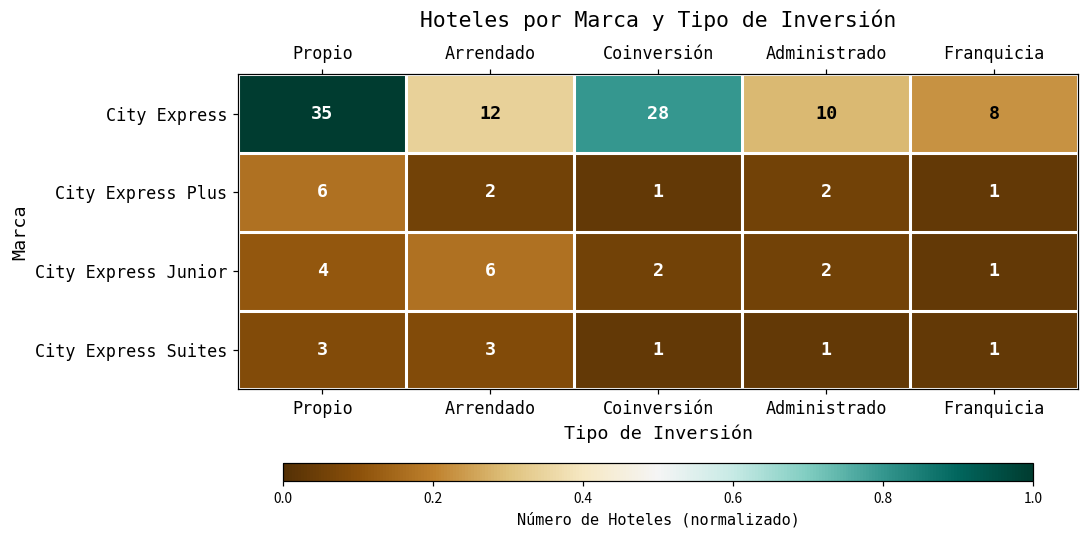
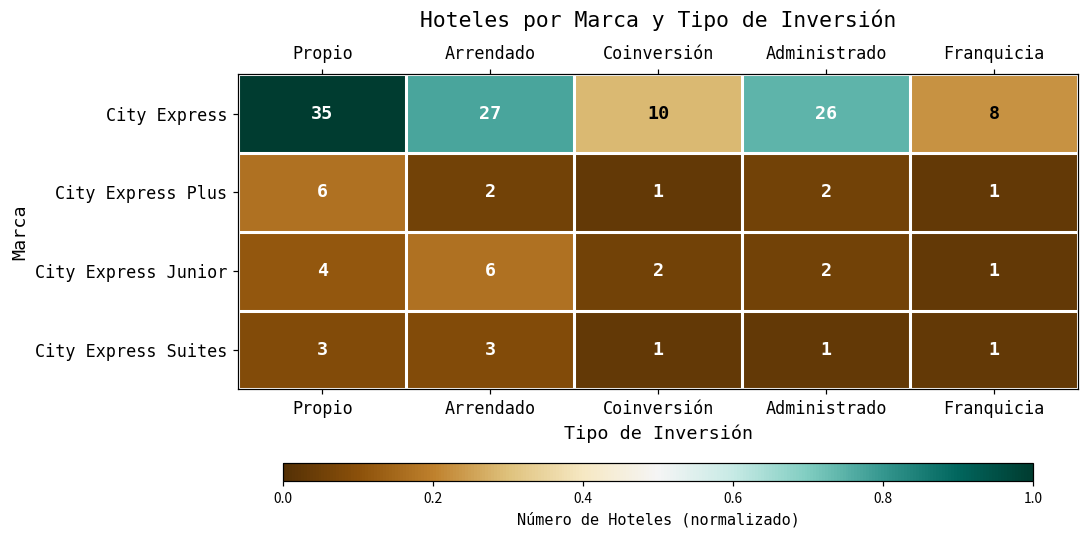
  {
    "City Express": {
      "Propio": 35,
-     "Arrendado": 12,
-     "Coinversión": 28,
-     "Administrado": 10,
+     "Arrendado": 27,
+     "Coinversión": 10,
+     "Administrado": 26,
      "Franquicia": 8
    },
    "City Express Plus": {
      "Propio": 6,
      "Arrendado": 2,
      "Coinversión": 1,
      "Administrado": 2,
      "Franquicia": 1
    },
    "City Express Junior": {
      "Propio": 4,
      "Arrendado": 6,
      "Coinversión": 2,
      "Administrado": 2,
      "Franquicia": 1
    },
    "City Express Suites": {
      "Propio": 3,
      "Arrendado": 3,
      "Coinversión": 1,
      "Administrado": 1,
      "Franquicia": 1
    }
  }
